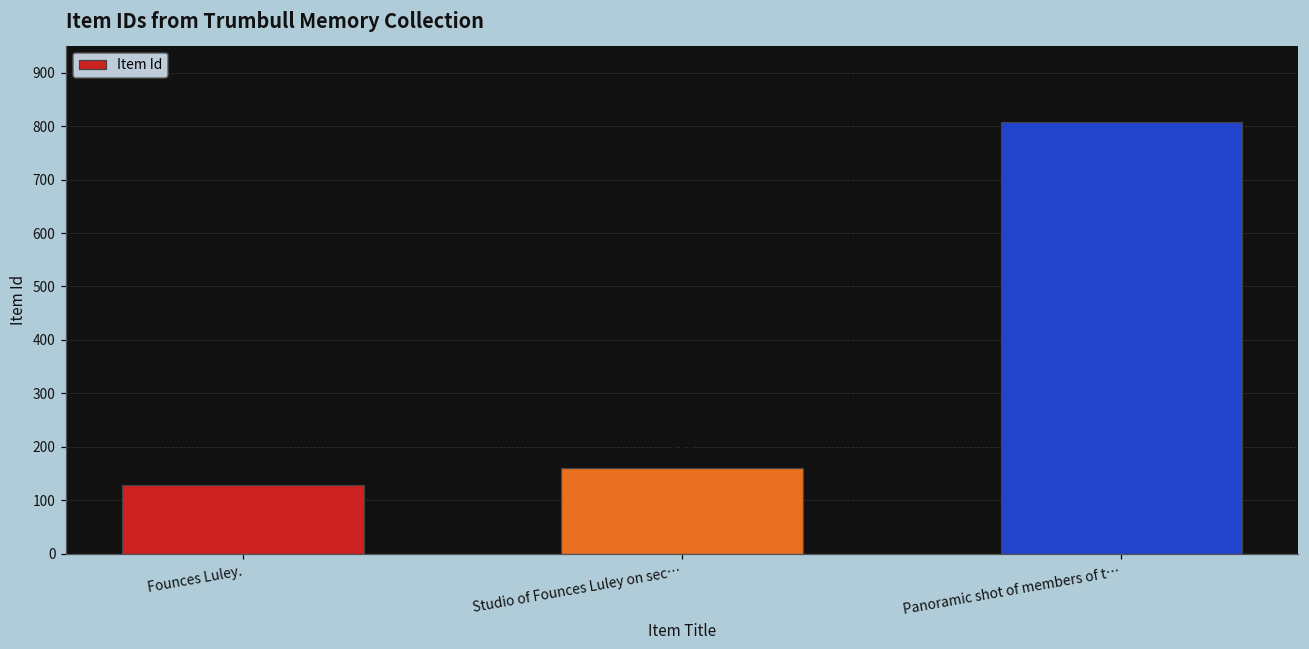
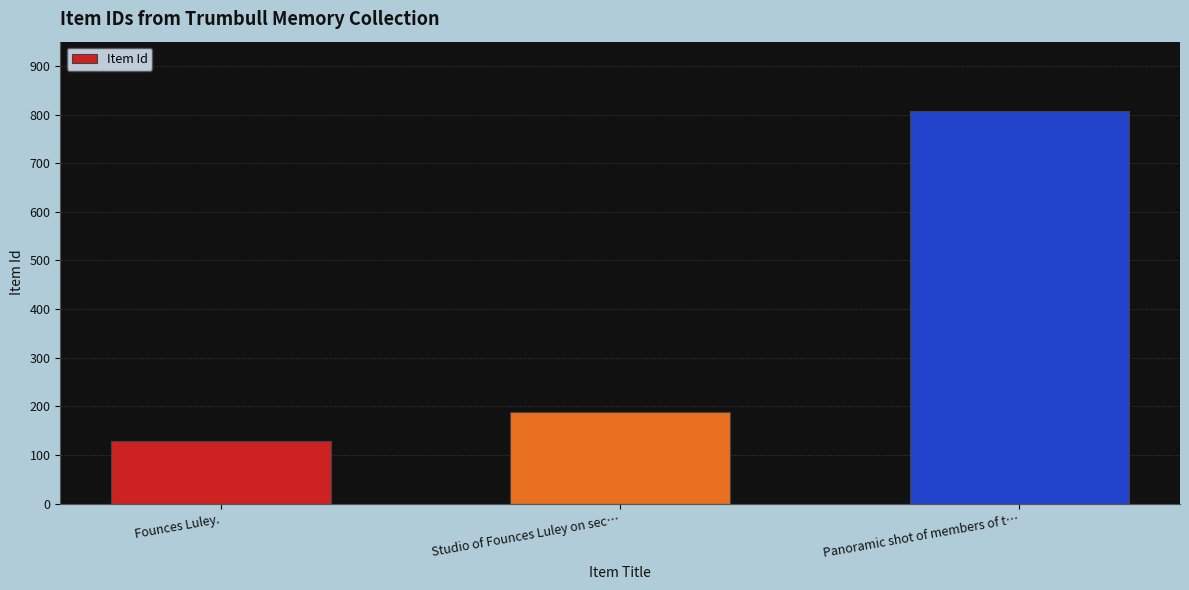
  {
    "Founces Luley.": 130,
-   "Studio of Founces Luley on sec…": 160,
+   "Studio of Founces Luley on sec…": 190,
    "Panoramic shot of members of t…": 810
  }
